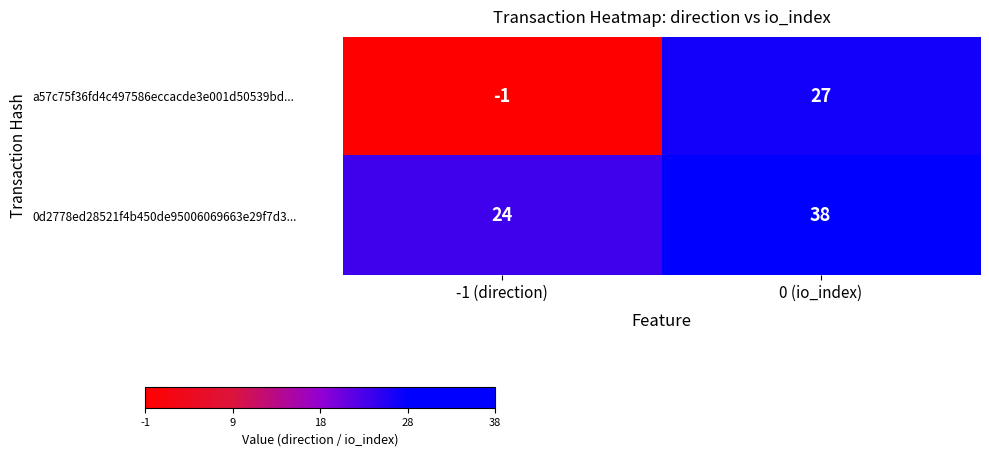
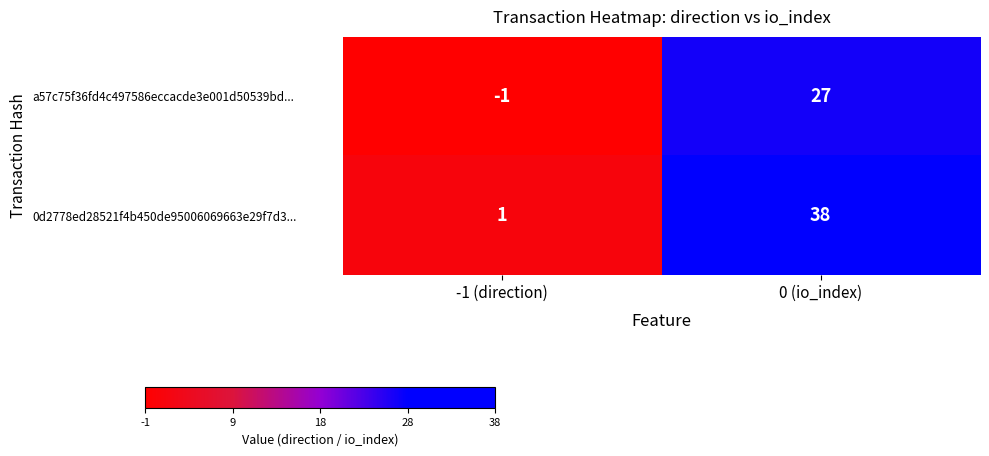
  {
    "a57c75f36fd4c497586eccacde3e001d50539bd...": {
      "-1 (direction)": -1,
      "0 (io_index)": 27
    },
    "0d2778ed28521f4b450de95006069663e29f7d3...": {
-     "-1 (direction)": 24,
+     "-1 (direction)": 1,
      "0 (io_index)": 38
    }
  }
